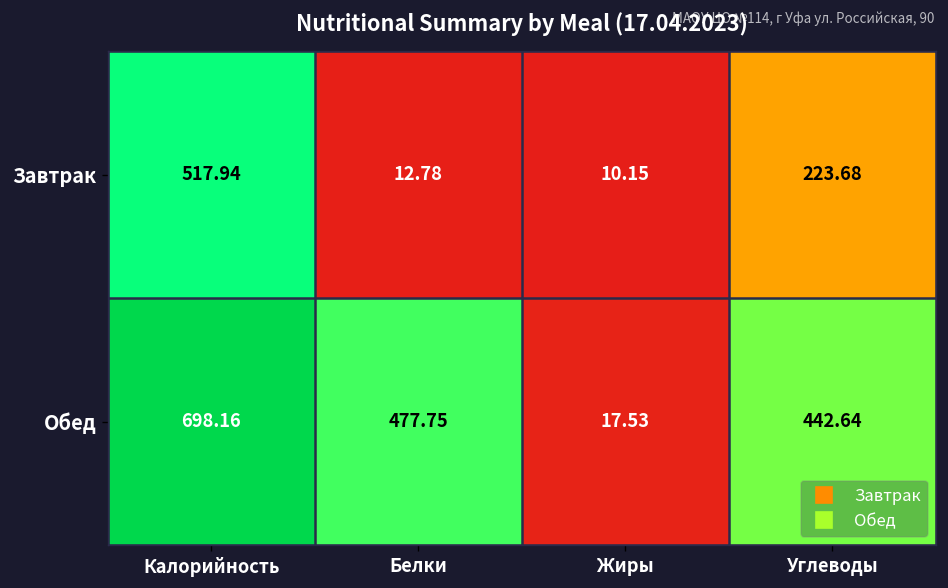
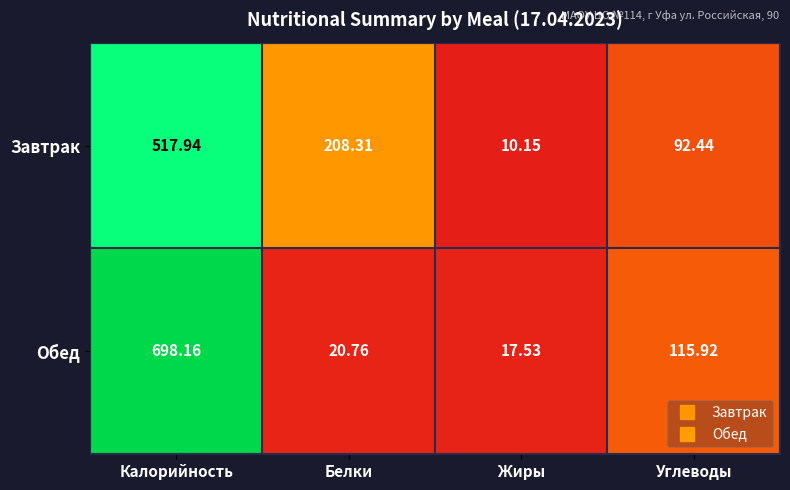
  {
    "Завтрак": {
      "Калорийность": 517.94,
-     "Белки": 12.78,
+     "Белки": 208.31,
      "Жиры": 10.15,
-     "Углеводы": 223.68
+     "Углеводы": 92.44
    },
    "Обед": {
      "Калорийность": 698.16,
-     "Белки": 477.75,
+     "Белки": 20.76,
      "Жиры": 17.53,
-     "Углеводы": 442.64
+     "Углеводы": 115.92
    }
  }
